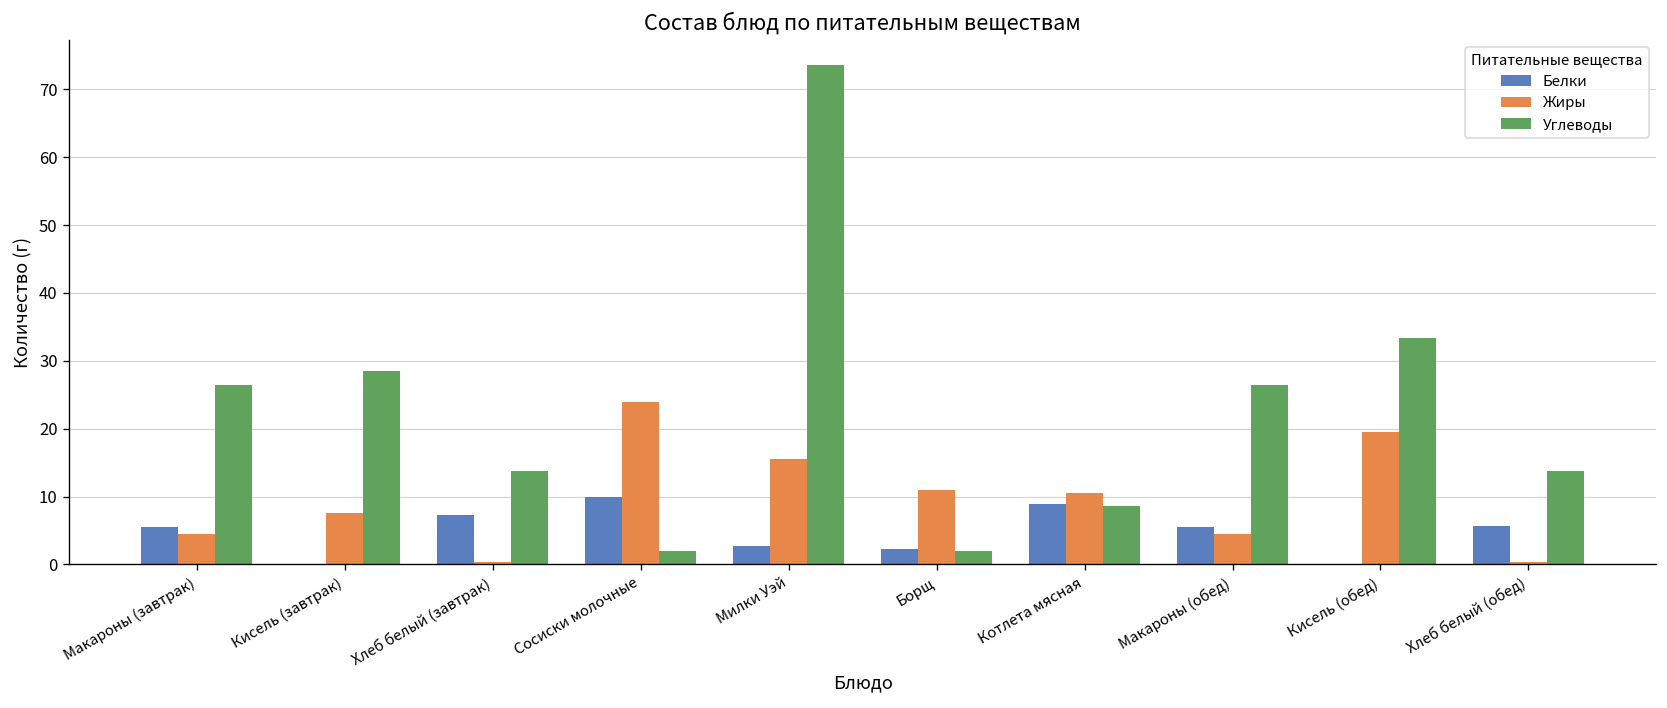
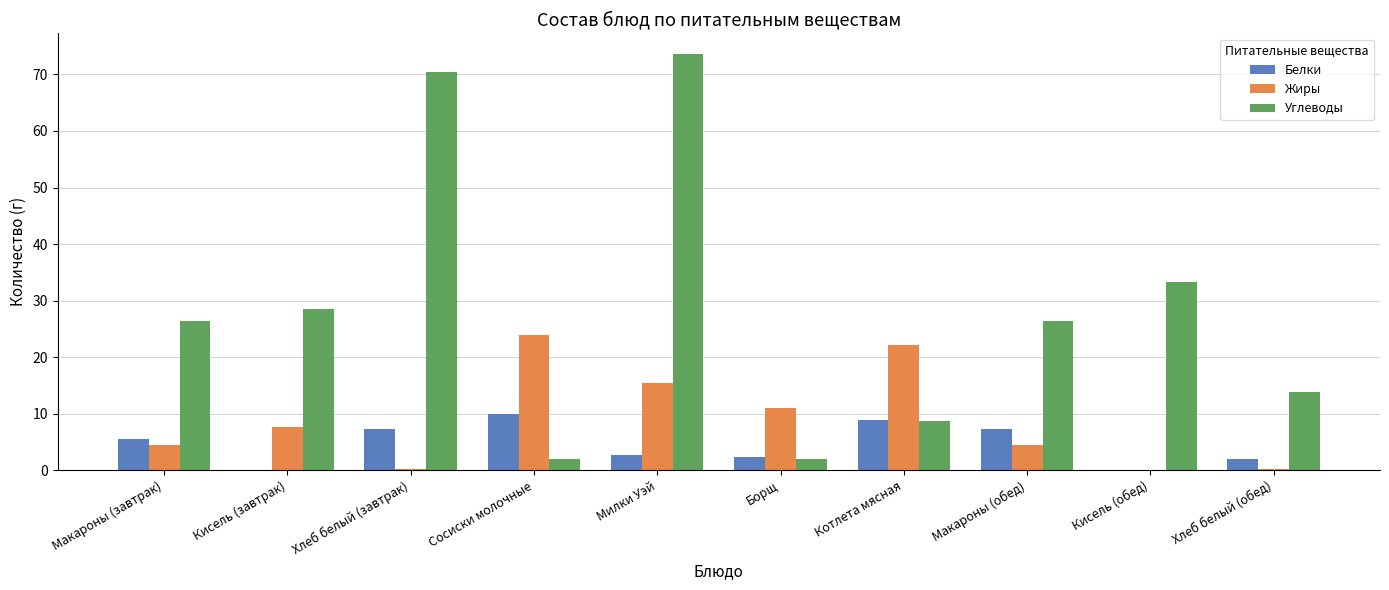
  {
    "Белки": {
      "Макароны (завтрак)": 6,
      "Хлеб белый (завтрак)": 7,
      "Сосиски молочные": 10,
      "Милки Уэй": 3,
      "Борщ": 2,
      "Котлета мясная": 9,
-     "Макароны (обед)": 6,
-     "Хлеб белый (обед)": 6
+     "Макароны (обед)": 7,
+     "Хлеб белый (обед)": 2
    },
    "Жиры": {
      "Макароны (завтрак)": 5,
      "Кисель (завтрак)": 8,
      "Сосиски молочные": 24,
      "Милки Уэй": 16,
      "Борщ": 11,
-     "Котлета мясная": 11,
+     "Котлета мясная": 22,
      "Макароны (обед)": 5,
-     "Кисель (обед)": 20
+     "Кисель (обед)": 0
    },
    "Углеводы": {
      "Макароны (завтрак)": 26,
      "Кисель (завтрак)": 29,
-     "Хлеб белый (завтрак)": 14,
+     "Хлеб белый (завтрак)": 70,
      "Сосиски молочные": 2,
      "Милки Уэй": 74,
      "Борщ": 2,
      "Котлета мясная": 9,
      "Макароны (обед)": 26,
      "Кисель (обед)": 33,
      "Хлеб белый (обед)": 14
    }
  }
